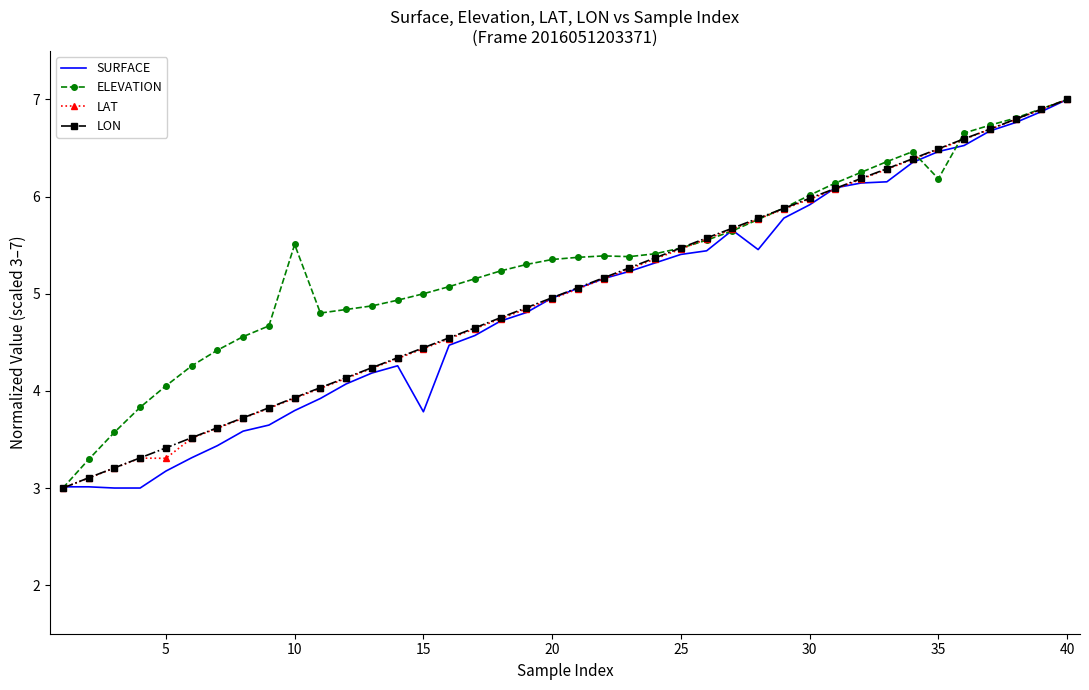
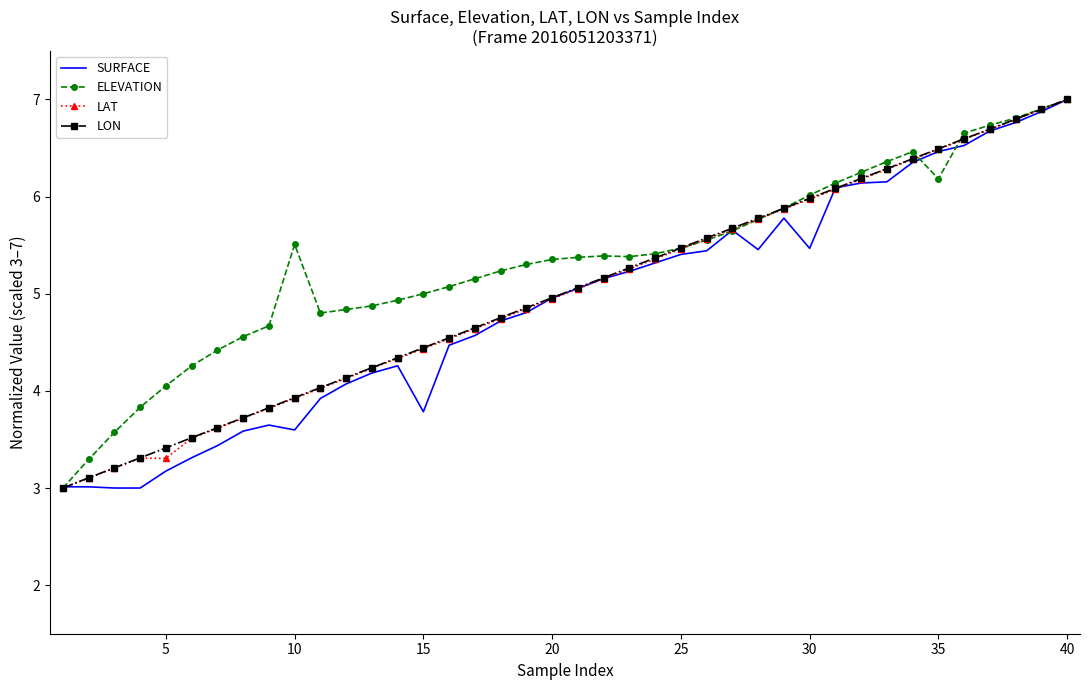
  {
    "SURFACE": {
      "5": 3.2,
-     "10": 3.8,
+     "10": 3.6,
      "15": 3.8,
      "25": 5.4,
-     "30": 5.9
+     "30": 5.5
    },
    "ELEVATION": {
      "5": 4.1,
      "10": 5.5,
      "15": 5.0,
      "20": 5.4,
      "30": 6.0,
      "35": 6.2
    },
    "LAT": {
      "5": 3.3
    },
    "LON": {
      "5": 3.4
    }
  }
